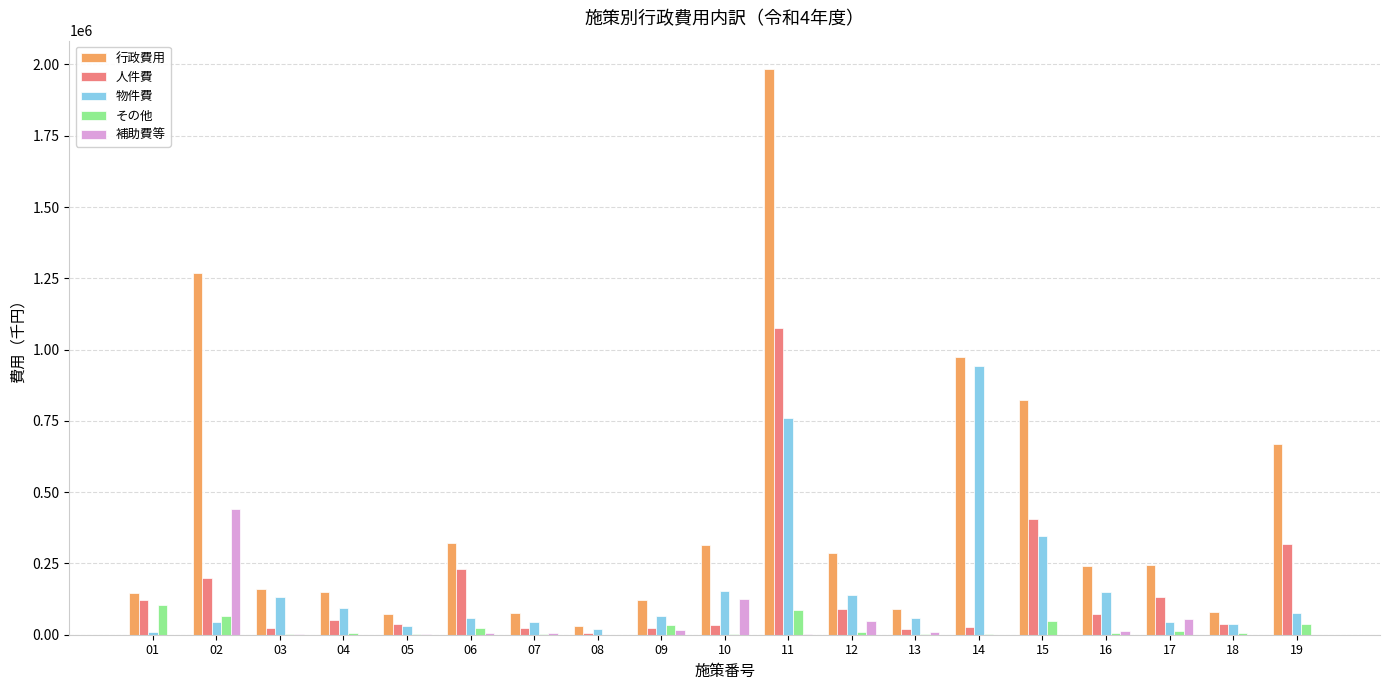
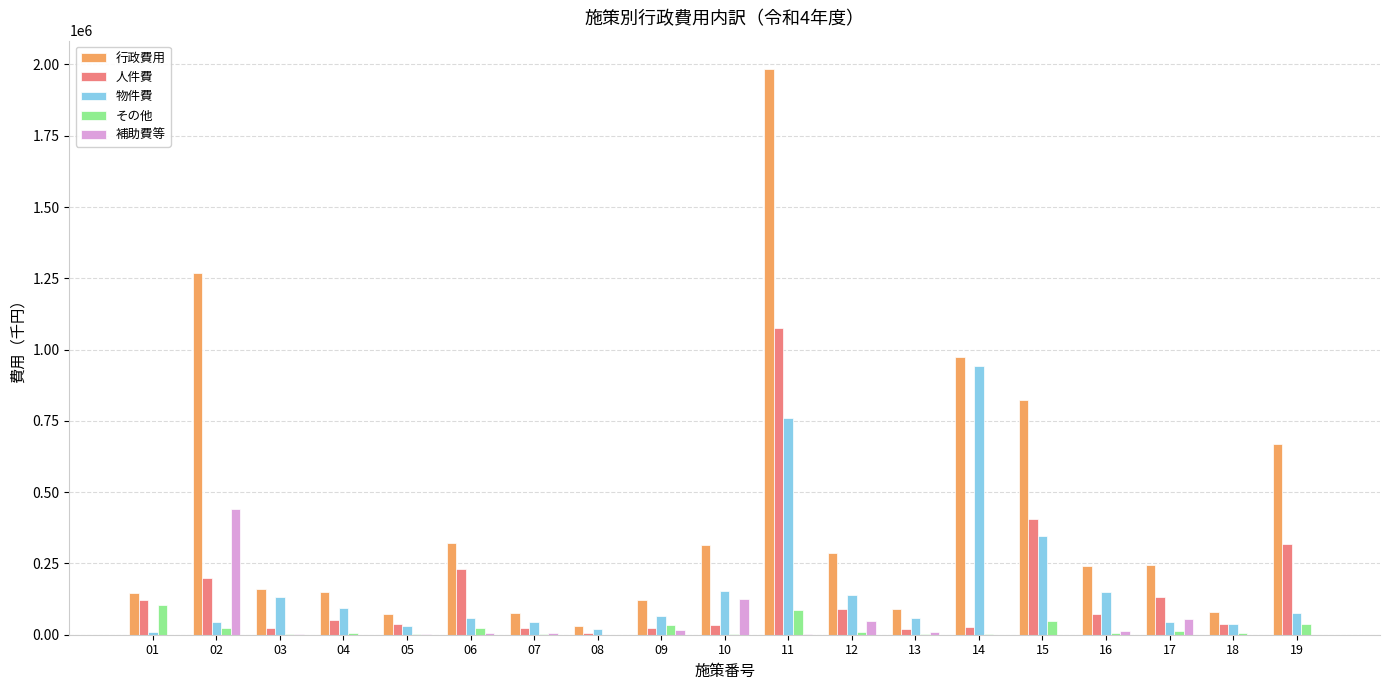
  {
    "物件費": {
      "02": 40000,
      "03": 130000,
      "04": 100000,
      "05": 30000,
      "06": 60000,
      "07": 40000,
      "08": 20000,
      "09": 60000,
      "10": 150000,
      "11": 760000,
      "12": 140000,
      "13": 60000,
      "14": 940000,
      "15": 340000,
      "16": 150000,
      "17": 40000,
      "18": 40000,
      "19": 70000
    },
    "その他": {
      "01": 110000,
-     "02": 60000,
+     "02": 20000,
      "06": 20000,
      "09": 30000,
      "11": 90000,
      "12": 10000,
      "15": 50000,
      "17": 10000,
      "19": 40000
    },
    "補助費等": {
      "01": 0,
      "02": 440000,
      "04": 0,
      "08": 0,
      "09": 20000,
      "10": 120000,
      "12": 50000,
      "14": 0,
      "15": 0,
      "16": 10000,
      "17": 50000,
      "18": 0,
      "19": 0
    }
  }
